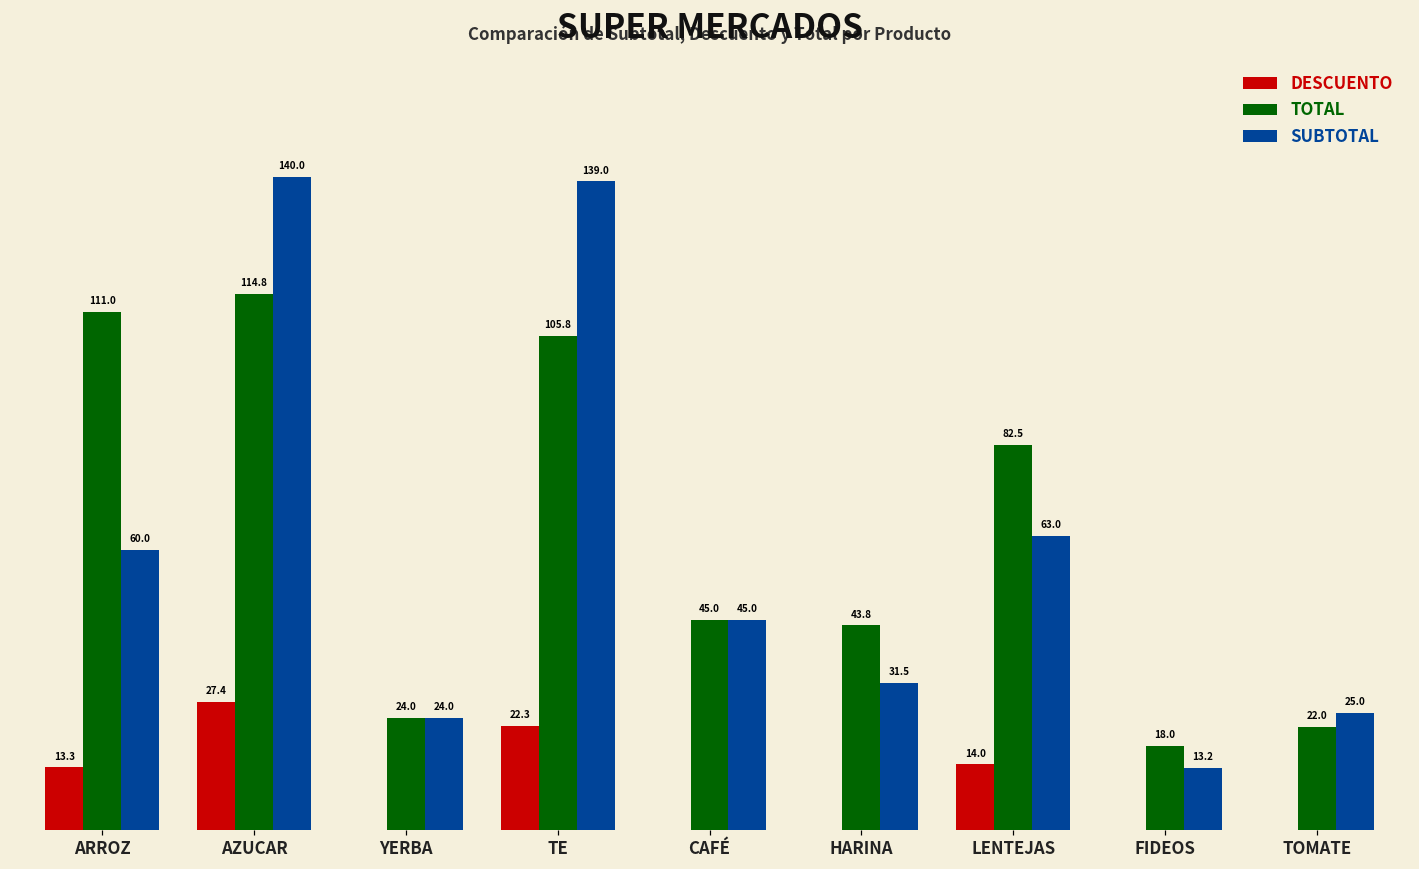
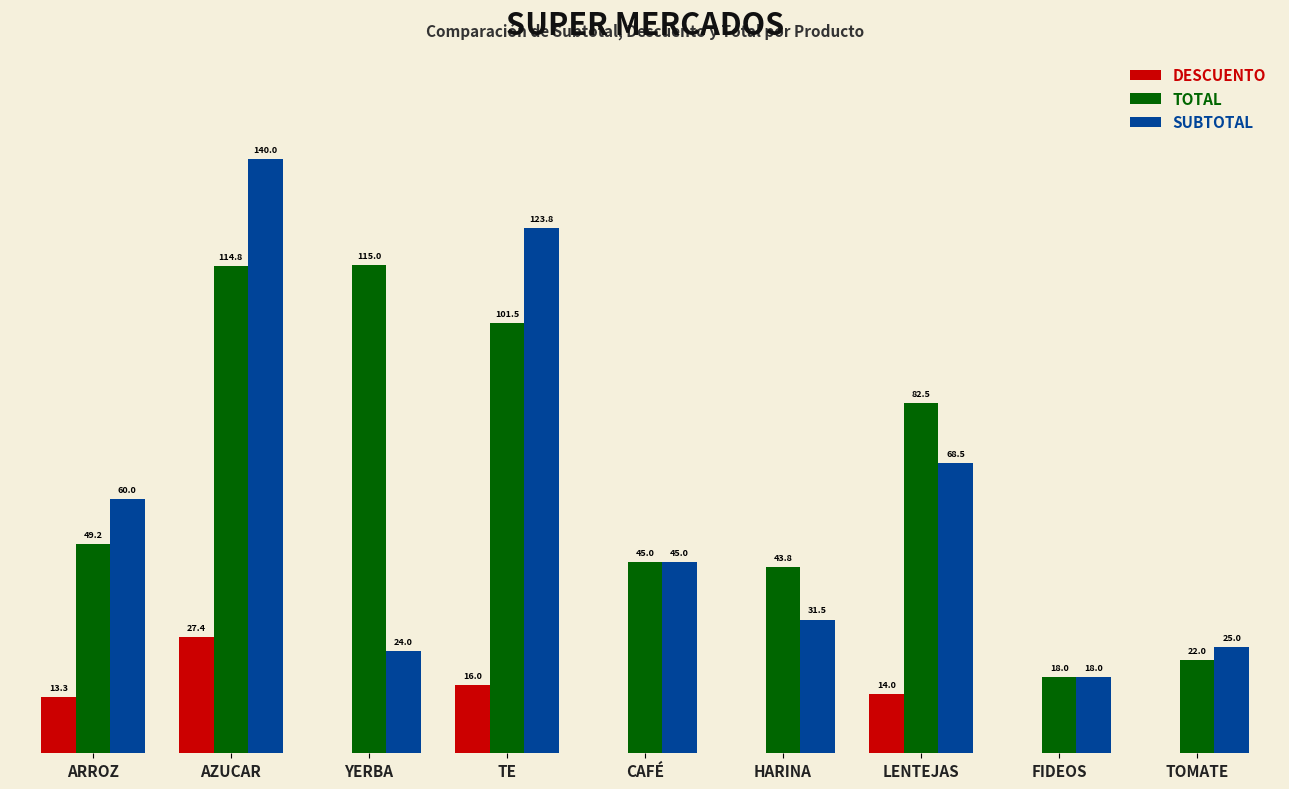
  {
    "DESCUENTO": {
      "ARROZ": 13.3,
      "AZUCAR": 27.4,
-     "TE": 22.3,
+     "TE": 16.0,
      "LENTEJAS": 14.0
    },
    "TOTAL": {
-     "ARROZ": 111.0,
+     "ARROZ": 49.2,
      "AZUCAR": 114.8,
-     "YERBA": 24.0,
-     "TE": 105.8,
+     "YERBA": 115.0,
+     "TE": 101.5,
      "CAFÉ": 45.0,
      "HARINA": 43.8,
      "LENTEJAS": 82.5,
      "FIDEOS": 18.0,
      "TOMATE": 22.0
    },
    "SUBTOTAL": {
      "ARROZ": 60.0,
      "AZUCAR": 140.0,
      "YERBA": 24.0,
-     "TE": 139.0,
+     "TE": 123.8,
      "CAFÉ": 45.0,
      "HARINA": 31.5,
-     "LENTEJAS": 63.0,
-     "FIDEOS": 13.2,
+     "LENTEJAS": 68.5,
+     "FIDEOS": 18.0,
      "TOMATE": 25.0
    }
  }
